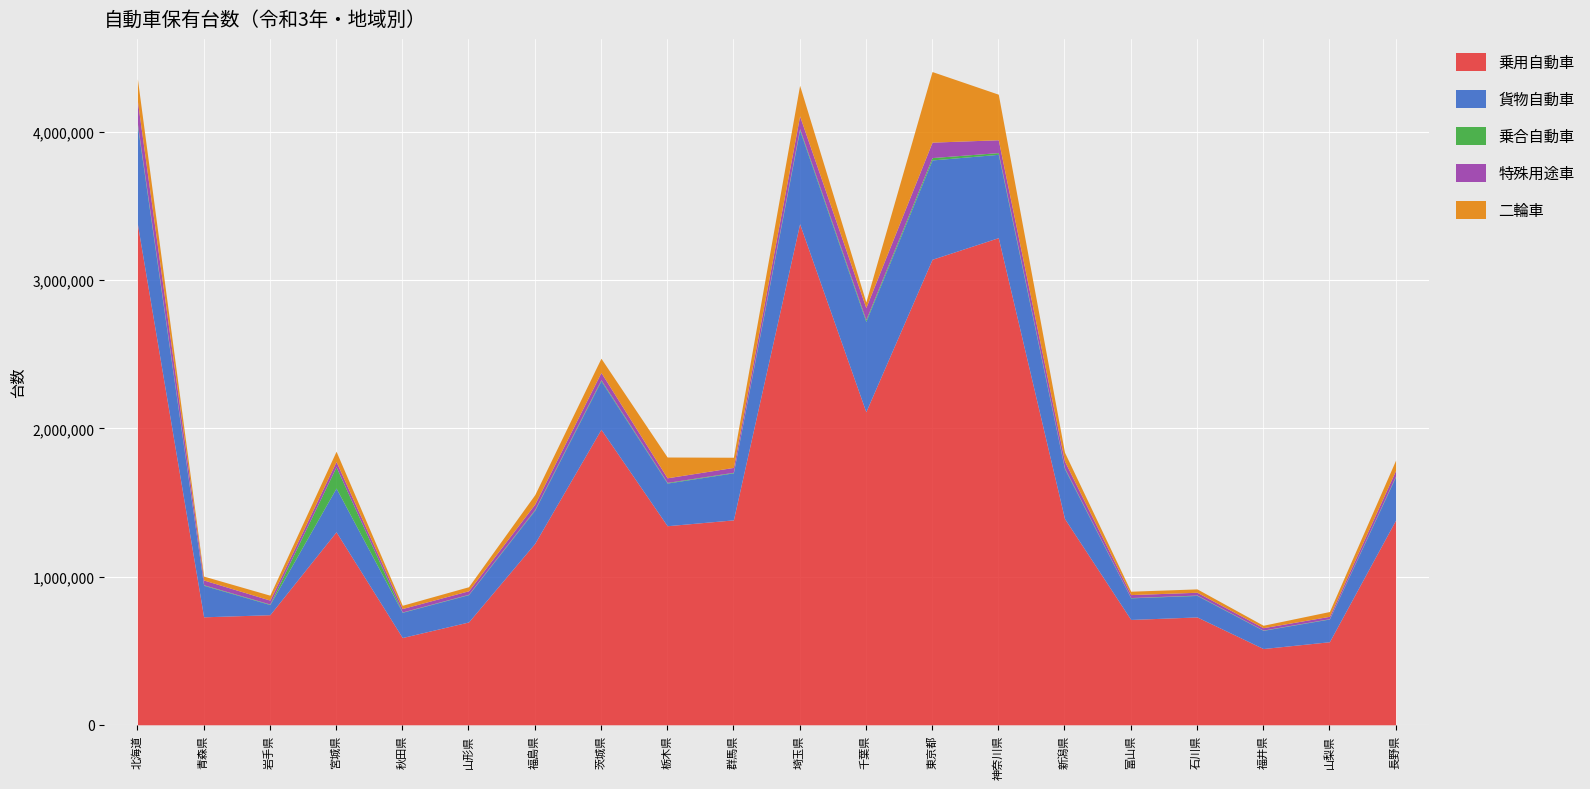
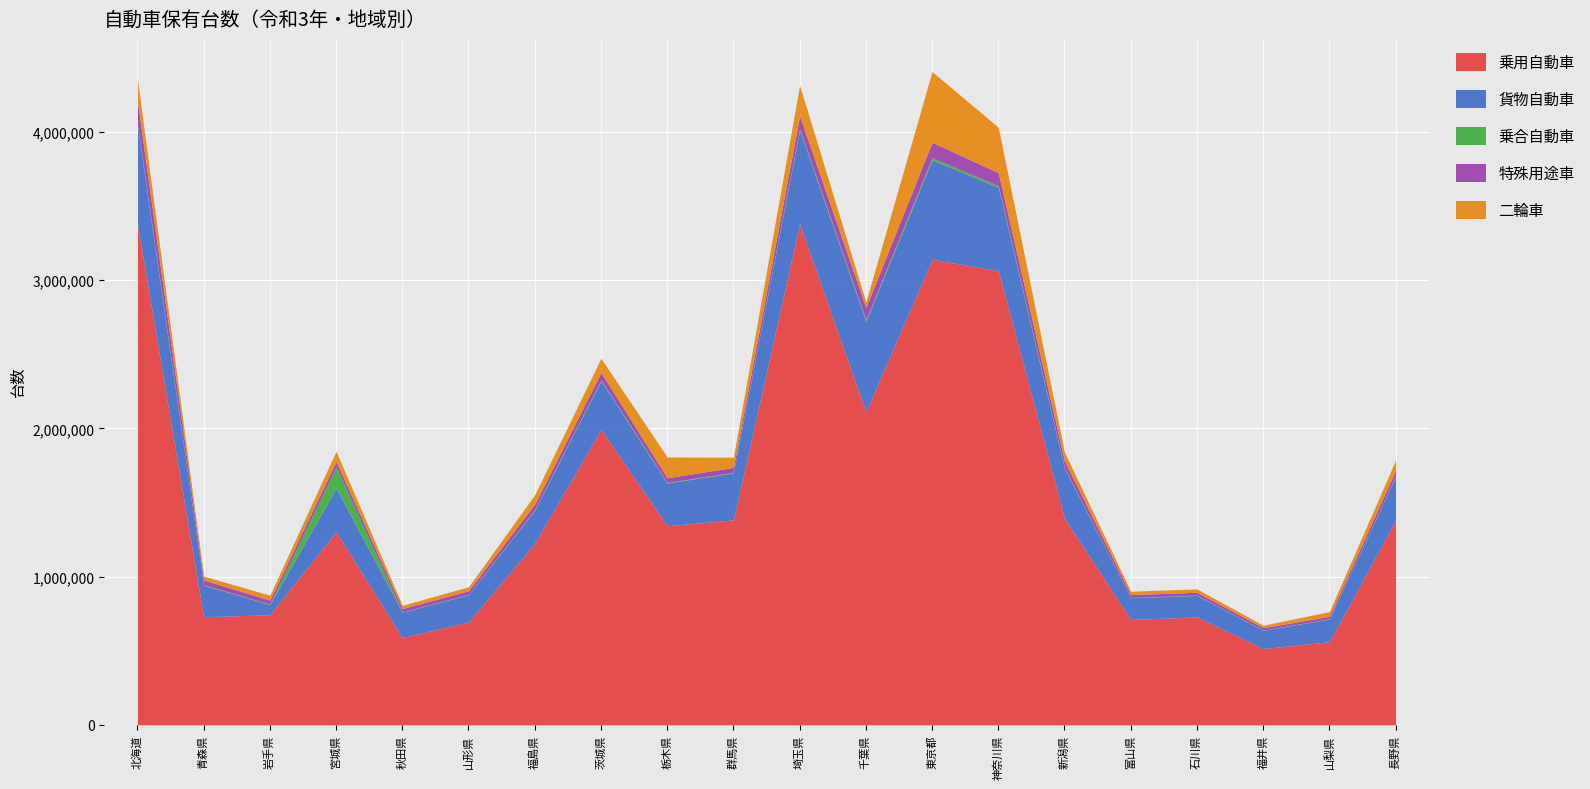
  {
    "乗用自動車": {
      "北海道": "3,380,000",
      "青森県": "730,000",
      "岩手県": "740,000",
      "宮城県": "1,300,000",
      "秋田県": "590,000",
      "山形県": "690,000",
      "福島県": "1,220,000",
      "茨城県": "1,990,000",
      "栃木県": "1,340,000",
      "群馬県": "1,380,000",
      "埼玉県": "3,380,000",
      "千葉県": "2,110,000",
      "東京都": "3,140,000",
-     "神奈川県": "3,290,000",
+     "神奈川県": "3,060,000",
      "新潟県": "1,390,000",
      "富山県": "710,000",
      "石川県": "730,000",
      "福井県": "510,000",
      "山梨県": "560,000",
      "長野県": "1,380,000"
    },
    "貨物自動車": {
      "宮城県": "300,000"
    },
    "乗合自動車": {
      "宮城県": "140,000"
    },
    "特殊用途車": {
      "北海道": "150,000",
      "青森県": "30,000",
      "岩手県": "30,000",
      "宮城県": "40,000",
      "秋田県": "20,000",
      "山形県": "20,000",
      "福島県": "40,000",
      "茨城県": "50,000",
      "栃木県": "30,000",
      "群馬県": "30,000",
      "埼玉県": "90,000",
      "千葉県": "80,000",
      "東京都": "100,000",
      "神奈川県": "90,000",
      "新潟県": "50,000",
      "富山県": "20,000",
      "石川県": "20,000",
      "長野県": "40,000"
    },
    "二輪車": {
      "北海道": "150,000",
      "青森県": "30,000",
      "岩手県": "30,000",
      "宮城県": "70,000",
      "秋田県": "20,000",
      "山形県": "30,000",
      "福島県": "60,000",
      "茨城県": "100,000",
      "栃木県": "140,000",
      "群馬県": "70,000",
      "埼玉県": "210,000",
      "千葉県": "40,000",
      "東京都": "480,000",
      "神奈川県": "310,000",
      "新潟県": "60,000",
      "富山県": "20,000",
      "石川県": "20,000",
      "山梨県": "30,000",
      "長野県": "70,000"
    }
  }
